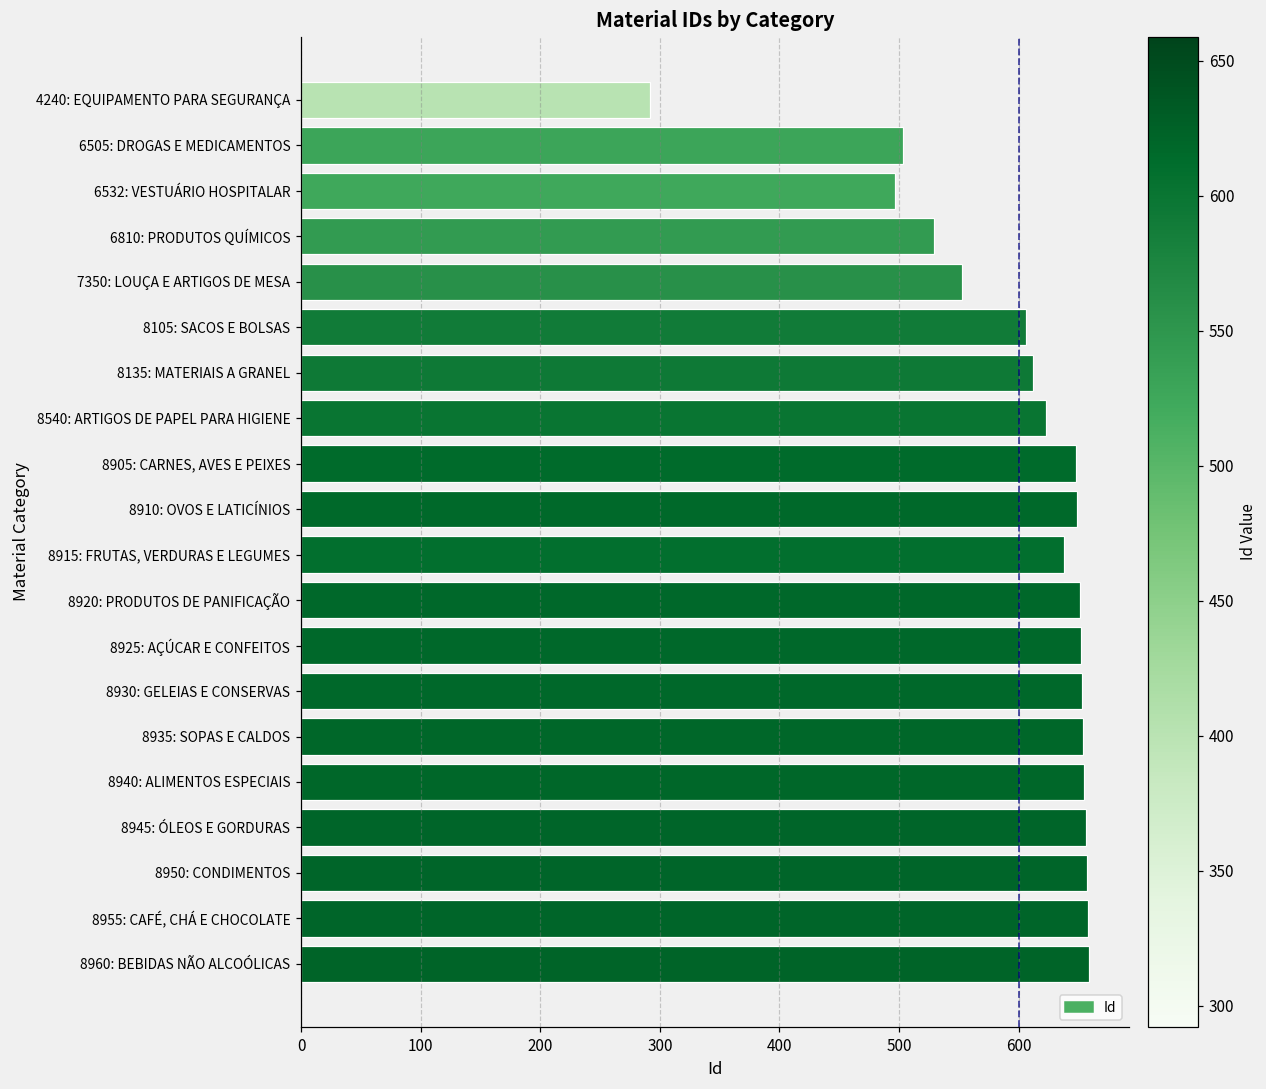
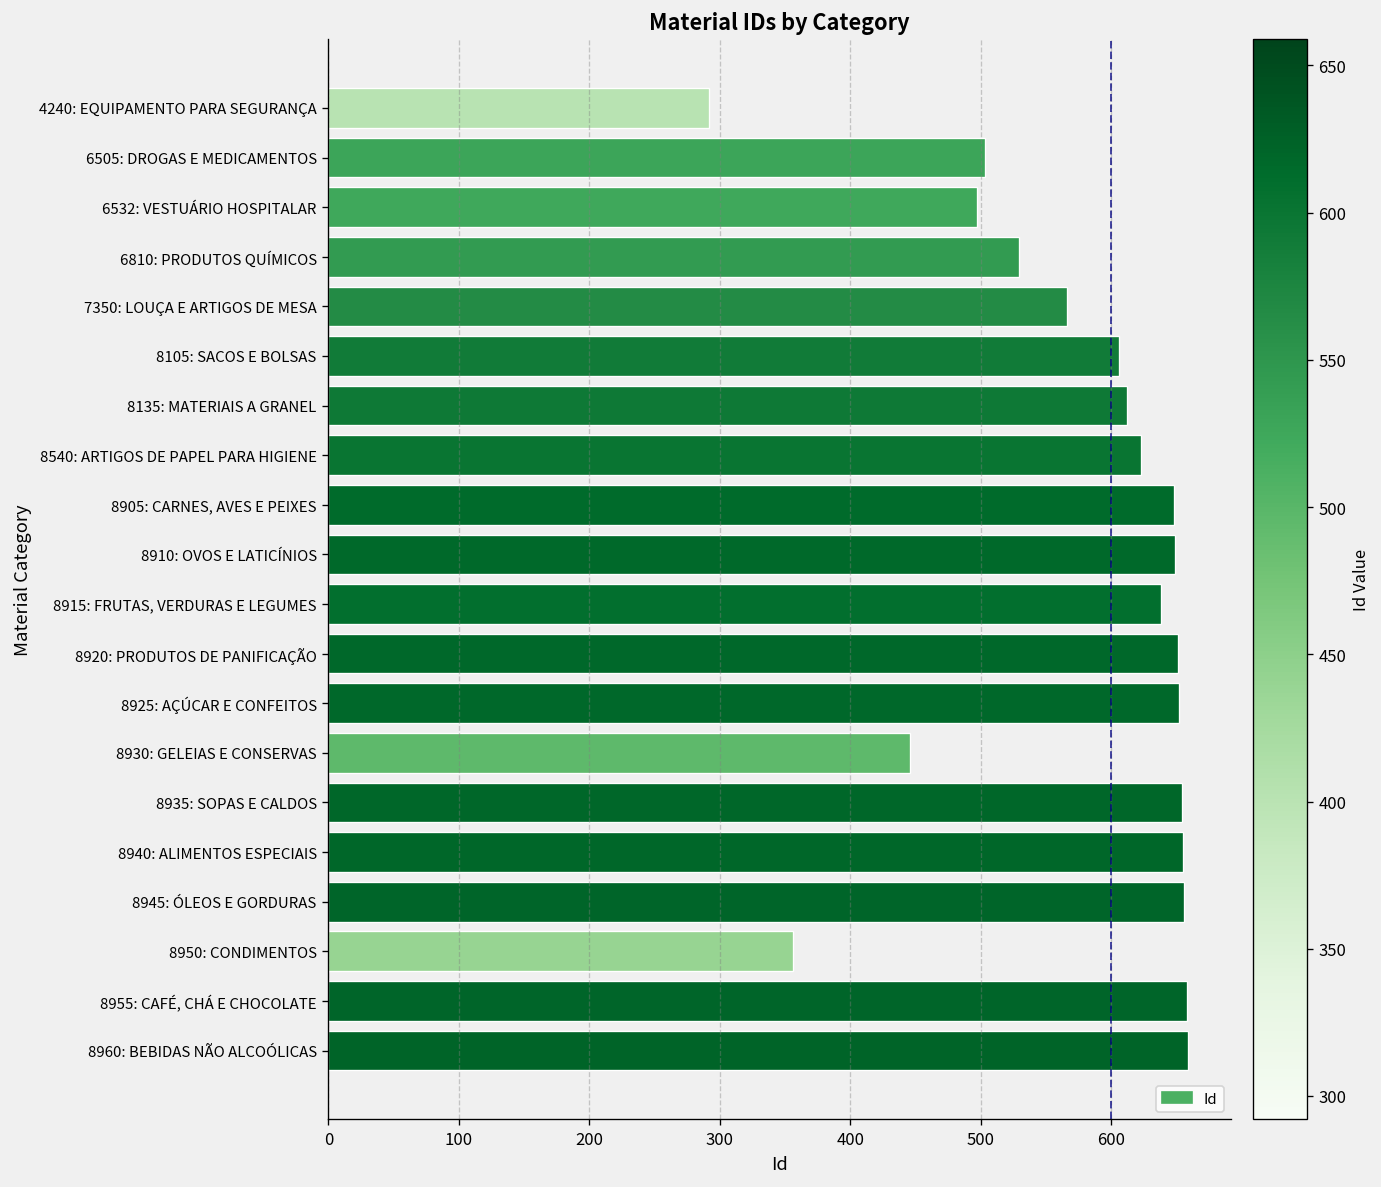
  {
    "4240: EQUIPAMENTO PARA SEGURANÇA": 292,
    "6505: DROGAS E MEDICAMENTOS": 503,
    "6532: VESTUÁRIO HOSPITALAR": 497,
    "6810: PRODUTOS QUÍMICOS": 529,
-   "7350: LOUÇA E ARTIGOS DE MESA": 553,
+   "7350: LOUÇA E ARTIGOS DE MESA": 566,
    "8105: SACOS E BOLSAS": 606,
    "8135: MATERIAIS A GRANEL": 612,
    "8540: ARTIGOS DE PAPEL PARA HIGIENE": 623,
    "8905: CARNES, AVES E PEIXES": 648,
    "8910: OVOS E LATICÍNIOS": 649,
    "8915: FRUTAS, VERDURAS E LEGUMES": 638,
    "8920: PRODUTOS DE PANIFICAÇÃO": 651,
    "8925: AÇÚCAR E CONFEITOS": 652,
-   "8930: GELEIAS E CONSERVAS": 653,
+   "8930: GELEIAS E CONSERVAS": 446,
    "8935: SOPAS E CALDOS": 654,
    "8940: ALIMENTOS ESPECIAIS": 655,
    "8945: ÓLEOS E GORDURAS": 656,
-   "8950: CONDIMENTOS": 657,
+   "8950: CONDIMENTOS": 356,
    "8955: CAFÉ, CHÁ E CHOCOLATE": 658,
    "8960: BEBIDAS NÃO ALCOÓLICAS": 659
  }
